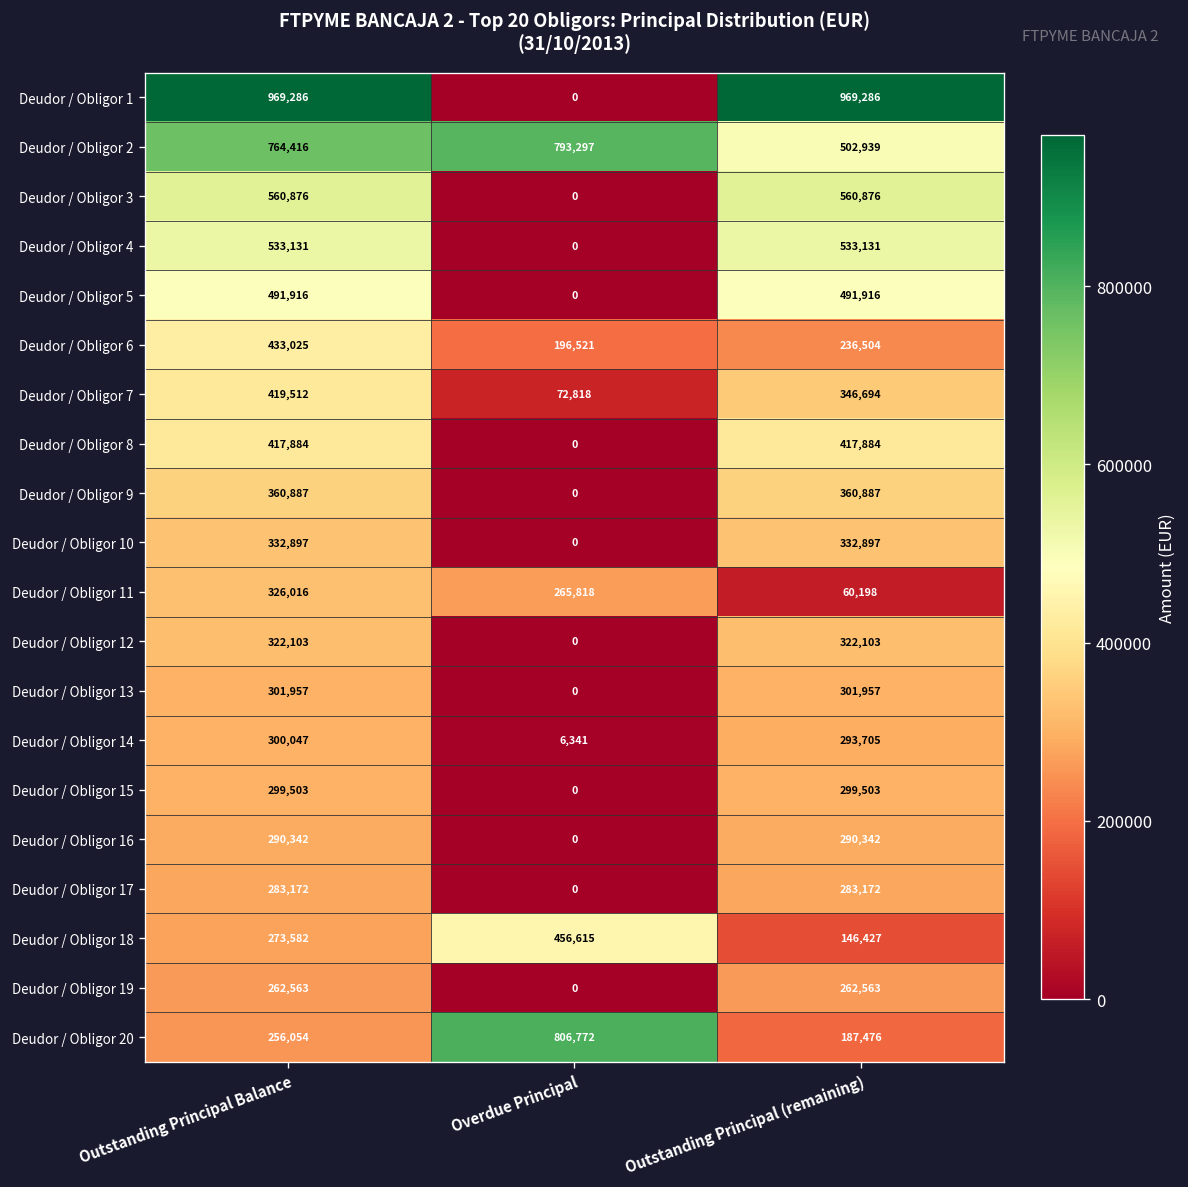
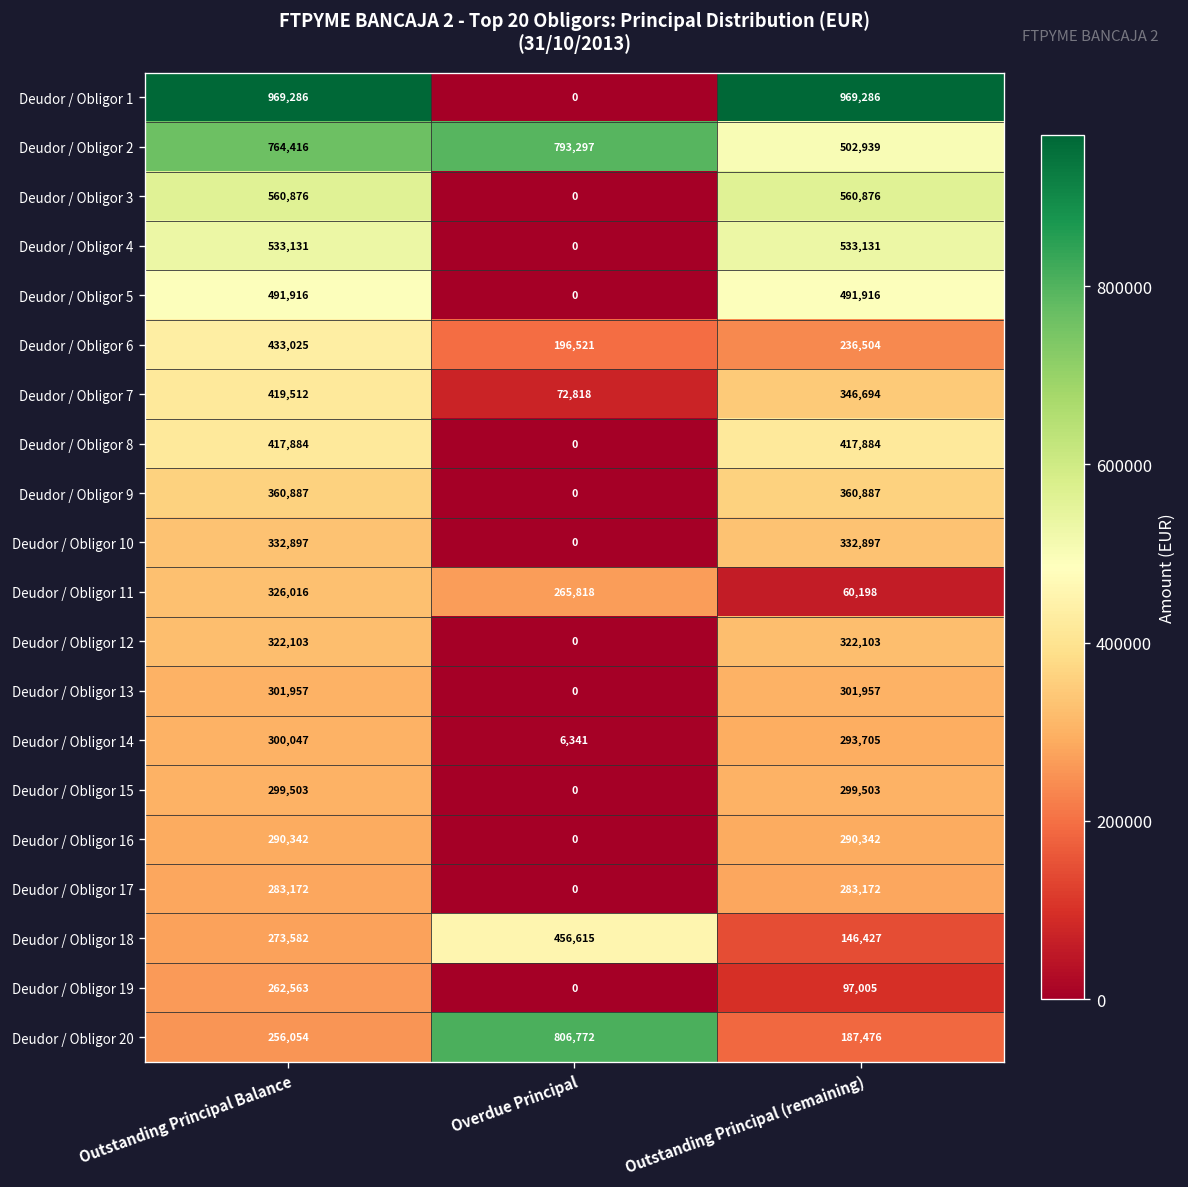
  {
    "Deudor / Obligor 1": {
      "Outstanding Principal Balance": "969,286",
      "Overdue Principal": "0",
      "Outstanding Principal (remaining)": "969,286"
    },
    "Deudor / Obligor 2": {
      "Outstanding Principal Balance": "764,416",
      "Overdue Principal": "793,297",
      "Outstanding Principal (remaining)": "502,939"
    },
    "Deudor / Obligor 3": {
      "Outstanding Principal Balance": "560,876",
      "Overdue Principal": "0",
      "Outstanding Principal (remaining)": "560,876"
    },
    "Deudor / Obligor 4": {
      "Outstanding Principal Balance": "533,131",
      "Overdue Principal": "0",
      "Outstanding Principal (remaining)": "533,131"
    },
    "Deudor / Obligor 5": {
      "Outstanding Principal Balance": "491,916",
      "Overdue Principal": "0",
      "Outstanding Principal (remaining)": "491,916"
    },
    "Deudor / Obligor 6": {
      "Outstanding Principal Balance": "433,025",
      "Overdue Principal": "196,521",
      "Outstanding Principal (remaining)": "236,504"
    },
    "Deudor / Obligor 7": {
      "Outstanding Principal Balance": "419,512",
      "Overdue Principal": "72,818",
      "Outstanding Principal (remaining)": "346,694"
    },
    "Deudor / Obligor 8": {
      "Outstanding Principal Balance": "417,884",
      "Overdue Principal": "0",
      "Outstanding Principal (remaining)": "417,884"
    },
    "Deudor / Obligor 9": {
      "Outstanding Principal Balance": "360,887",
      "Overdue Principal": "0",
      "Outstanding Principal (remaining)": "360,887"
    },
    "Deudor / Obligor 10": {
      "Outstanding Principal Balance": "332,897",
      "Overdue Principal": "0",
      "Outstanding Principal (remaining)": "332,897"
    },
    "Deudor / Obligor 11": {
      "Outstanding Principal Balance": "326,016",
      "Overdue Principal": "265,818",
      "Outstanding Principal (remaining)": "60,198"
    },
    "Deudor / Obligor 12": {
      "Outstanding Principal Balance": "322,103",
      "Overdue Principal": "0",
      "Outstanding Principal (remaining)": "322,103"
    },
    "Deudor / Obligor 13": {
      "Outstanding Principal Balance": "301,957",
      "Overdue Principal": "0",
      "Outstanding Principal (remaining)": "301,957"
    },
    "Deudor / Obligor 14": {
      "Outstanding Principal Balance": "300,047",
      "Overdue Principal": "6,341",
      "Outstanding Principal (remaining)": "293,705"
    },
    "Deudor / Obligor 15": {
      "Outstanding Principal Balance": "299,503",
      "Overdue Principal": "0",
      "Outstanding Principal (remaining)": "299,503"
    },
    "Deudor / Obligor 16": {
      "Outstanding Principal Balance": "290,342",
      "Overdue Principal": "0",
      "Outstanding Principal (remaining)": "290,342"
    },
    "Deudor / Obligor 17": {
      "Outstanding Principal Balance": "283,172",
      "Overdue Principal": "0",
      "Outstanding Principal (remaining)": "283,172"
    },
    "Deudor / Obligor 18": {
      "Outstanding Principal Balance": "273,582",
      "Overdue Principal": "456,615",
      "Outstanding Principal (remaining)": "146,427"
    },
    "Deudor / Obligor 19": {
      "Outstanding Principal Balance": "262,563",
      "Overdue Principal": "0",
-     "Outstanding Principal (remaining)": "262,563"
+     "Outstanding Principal (remaining)": "97,005"
    },
    "Deudor / Obligor 20": {
      "Outstanding Principal Balance": "256,054",
      "Overdue Principal": "806,772",
      "Outstanding Principal (remaining)": "187,476"
    }
  }
